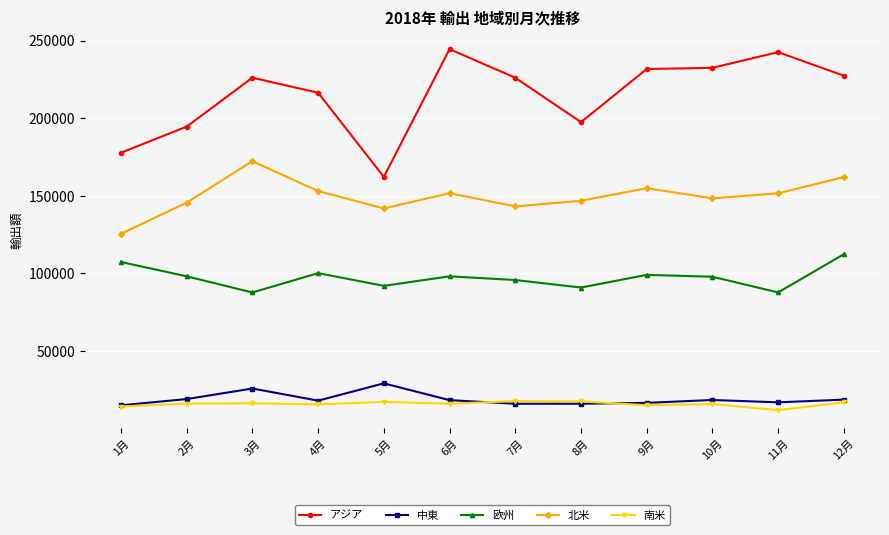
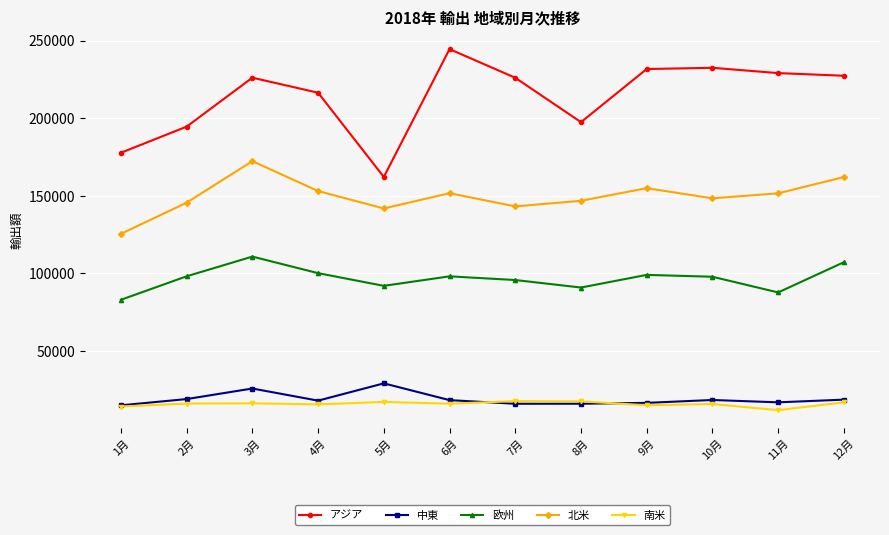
  {
    "アジア": {
      "1月": 178000,
      "2月": 195000,
      "3月": 226000,
      "4月": 216000,
      "5月": 162000,
      "6月": 245000,
      "7月": 226000,
      "8月": 197000,
      "9月": 232000,
      "10月": 232000,
-     "11月": 243000,
+     "11月": 229000,
      "12月": 227000
    },
    "中東": {
      "2月": 19000,
      "3月": 26000,
      "4月": 18000,
      "5月": 29000,
      "6月": 18000,
      "7月": 16000,
      "10月": 18000,
      "11月": 17000,
      "12月": 19000
    },
    "欧州": {
-     "1月": 107000,
+     "1月": 83000,
      "2月": 98000,
-     "3月": 88000,
+     "3月": 111000,
      "4月": 100000,
      "5月": 92000,
      "6月": 98000,
      "7月": 96000,
      "8月": 91000,
      "9月": 99000,
      "10月": 98000,
      "11月": 88000,
-     "12月": 112000
+     "12月": 107000
    }
  }
